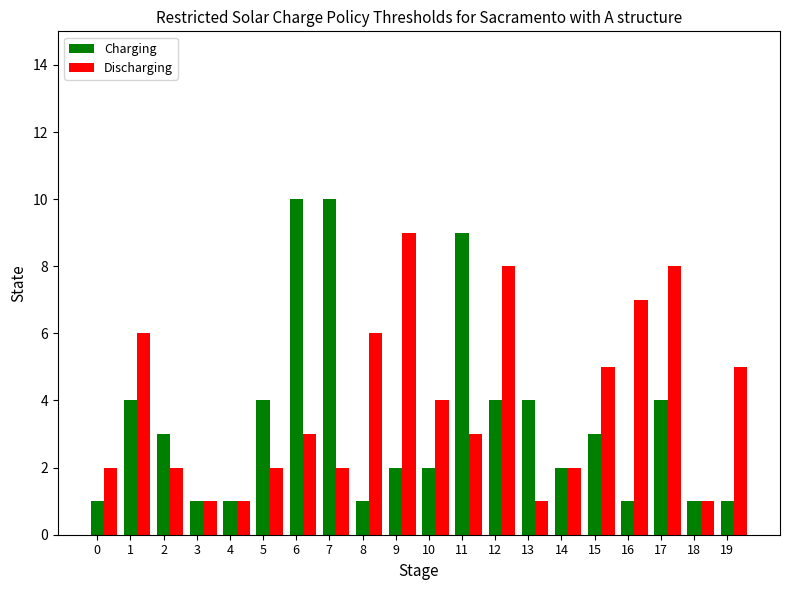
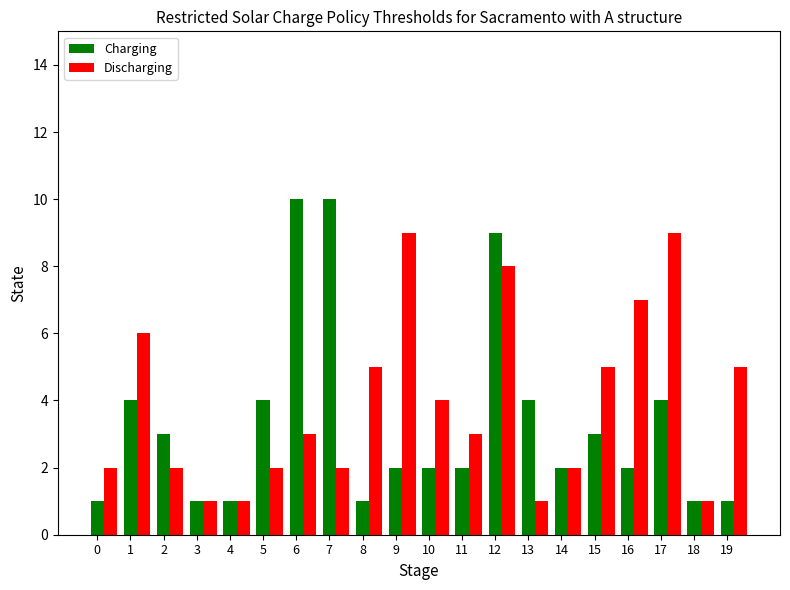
  {
    "Charging": {
      "0": 1,
      "1": 4,
      "2": 3,
      "3": 1,
      "4": 1,
      "5": 4,
      "6": 10,
      "7": 10,
      "8": 1,
      "9": 2,
      "10": 2,
-     "11": 9,
-     "12": 4,
+     "11": 2,
+     "12": 9,
      "13": 4,
      "14": 2,
      "15": 3,
-     "16": 1,
+     "16": 2,
      "17": 4,
      "18": 1,
      "19": 1
    },
    "Discharging": {
      "0": 2,
      "1": 6,
      "2": 2,
      "3": 1,
      "4": 1,
      "5": 2,
      "6": 3,
      "7": 2,
-     "8": 6,
+     "8": 5,
      "9": 9,
      "10": 4,
      "11": 3,
      "12": 8,
      "13": 1,
      "14": 2,
      "15": 5,
      "16": 7,
-     "17": 8,
+     "17": 9,
      "18": 1,
      "19": 5
    }
  }
